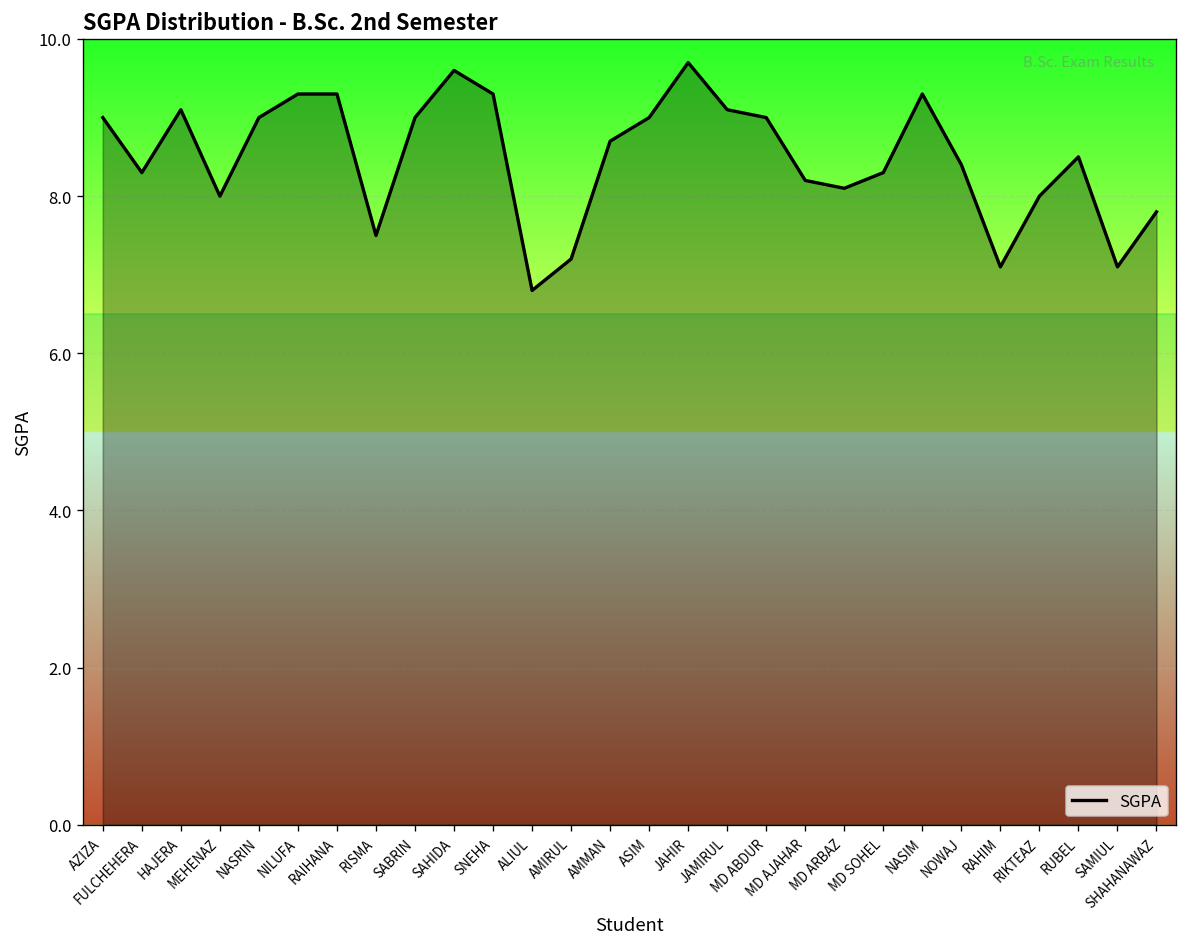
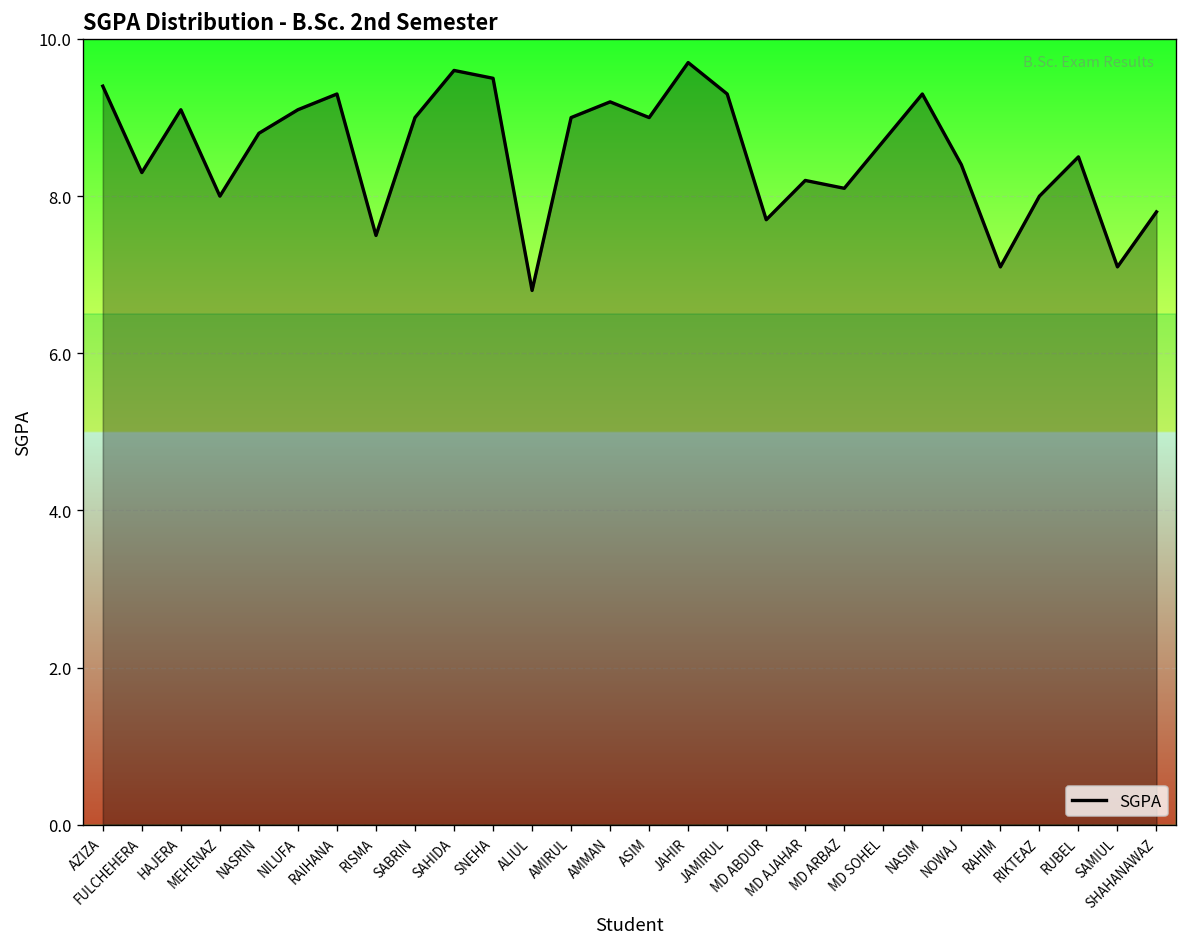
  {
-   "AZIZA": 9.0,
+   "AZIZA": 9.4,
    "FULCHEHERA": 8.3,
    "HAJERA": 9.1,
    "MEHENAZ": 8.0,
-   "NASRIN": 9.0,
-   "NILUFA": 9.3,
+   "NASRIN": 8.8,
+   "NILUFA": 9.1,
    "RAIHANA": 9.3,
    "RISMA": 7.5,
    "SABRIN": 9.0,
    "SAHIDA": 9.6,
-   "SNEHA": 9.3,
+   "SNEHA": 9.5,
    "ALIUL": 6.8,
-   "AMIRUL": 7.2,
-   "AMMAN": 8.7,
+   "AMIRUL": 9.0,
+   "AMMAN": 9.2,
    "ASIM": 9.0,
    "JAHIR": 9.7,
-   "JAMIRUL": 9.1,
-   "MD ABDUR": 9.0,
+   "JAMIRUL": 9.3,
+   "MD ABDUR": 7.7,
    "MD AJAHAR": 8.2,
    "MD ARBAZ": 8.1,
-   "MD SOHEL": 8.3,
+   "MD SOHEL": 8.7,
    "NASIM": 9.3,
    "NOWAJ": 8.4,
    "RAHIM": 7.1,
    "RIKTEAZ": 8.0,
    "RUBEL": 8.5,
    "SAMIUL": 7.1,
    "SHAHANAWAZ": 7.8
  }
